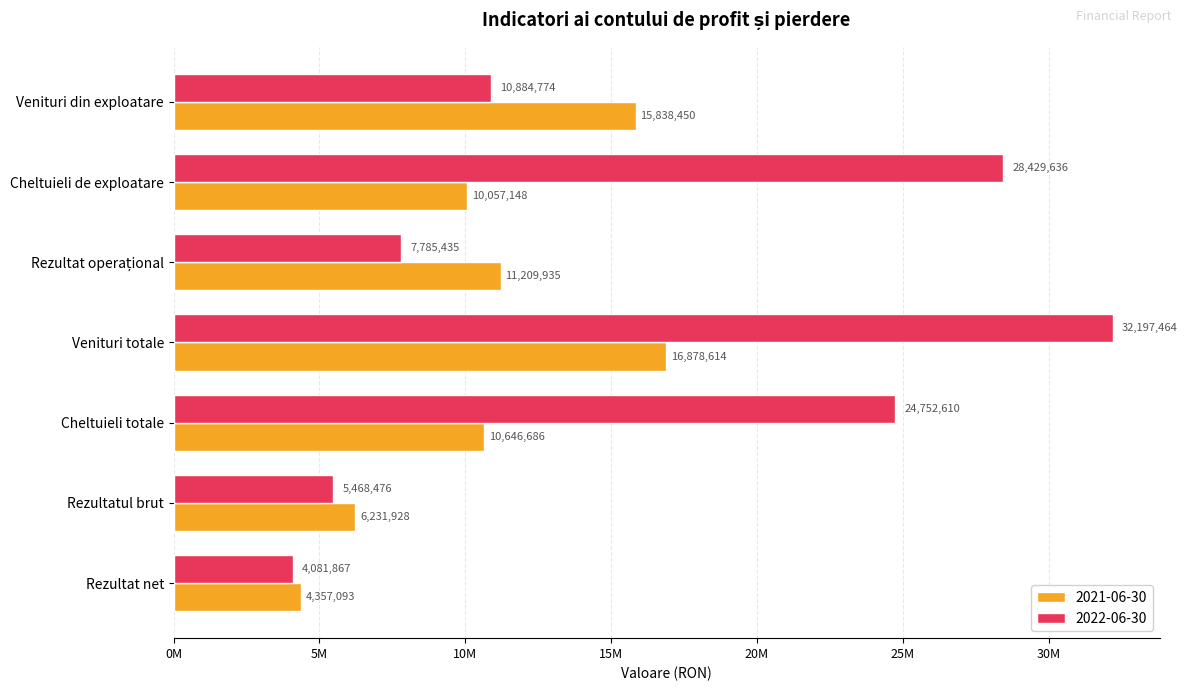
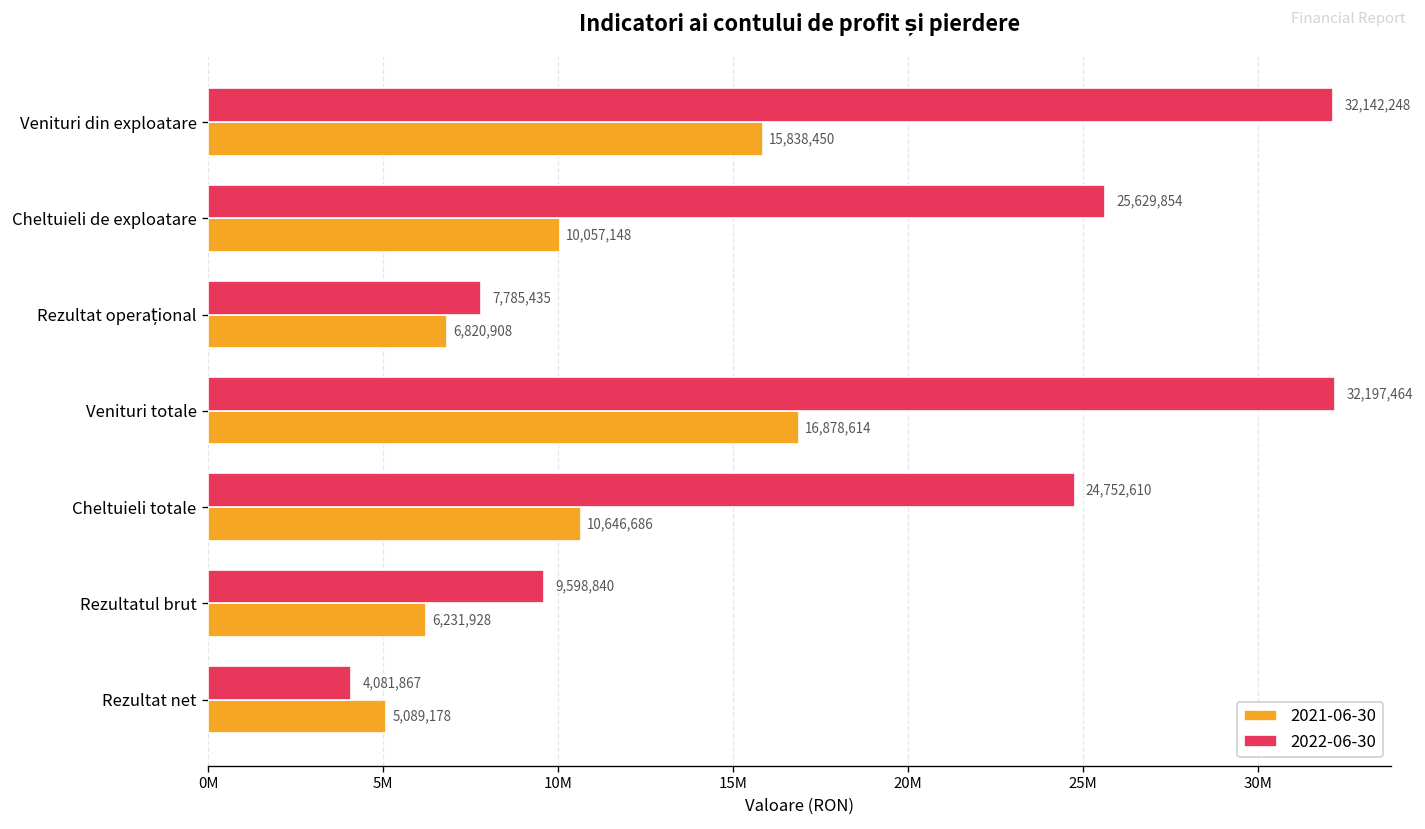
  {
    "2021-06-30": {
      "Venituri din exploatare": "15,838,450",
      "Cheltuieli de exploatare": "10,057,148",
-     "Rezultat operațional": "11,209,935",
+     "Rezultat operațional": "6,820,908",
      "Venituri totale": "16,878,614",
      "Cheltuieli totale": "10,646,686",
      "Rezultatul brut": "6,231,928",
-     "Rezultat net": "4,357,093"
+     "Rezultat net": "5,089,178"
    },
    "2022-06-30": {
-     "Venituri din exploatare": "10,884,774",
-     "Cheltuieli de exploatare": "28,429,636",
+     "Venituri din exploatare": "32,142,248",
+     "Cheltuieli de exploatare": "25,629,854",
      "Rezultat operațional": "7,785,435",
      "Venituri totale": "32,197,464",
      "Cheltuieli totale": "24,752,610",
-     "Rezultatul brut": "5,468,476",
+     "Rezultatul brut": "9,598,840",
      "Rezultat net": "4,081,867"
    }
  }
